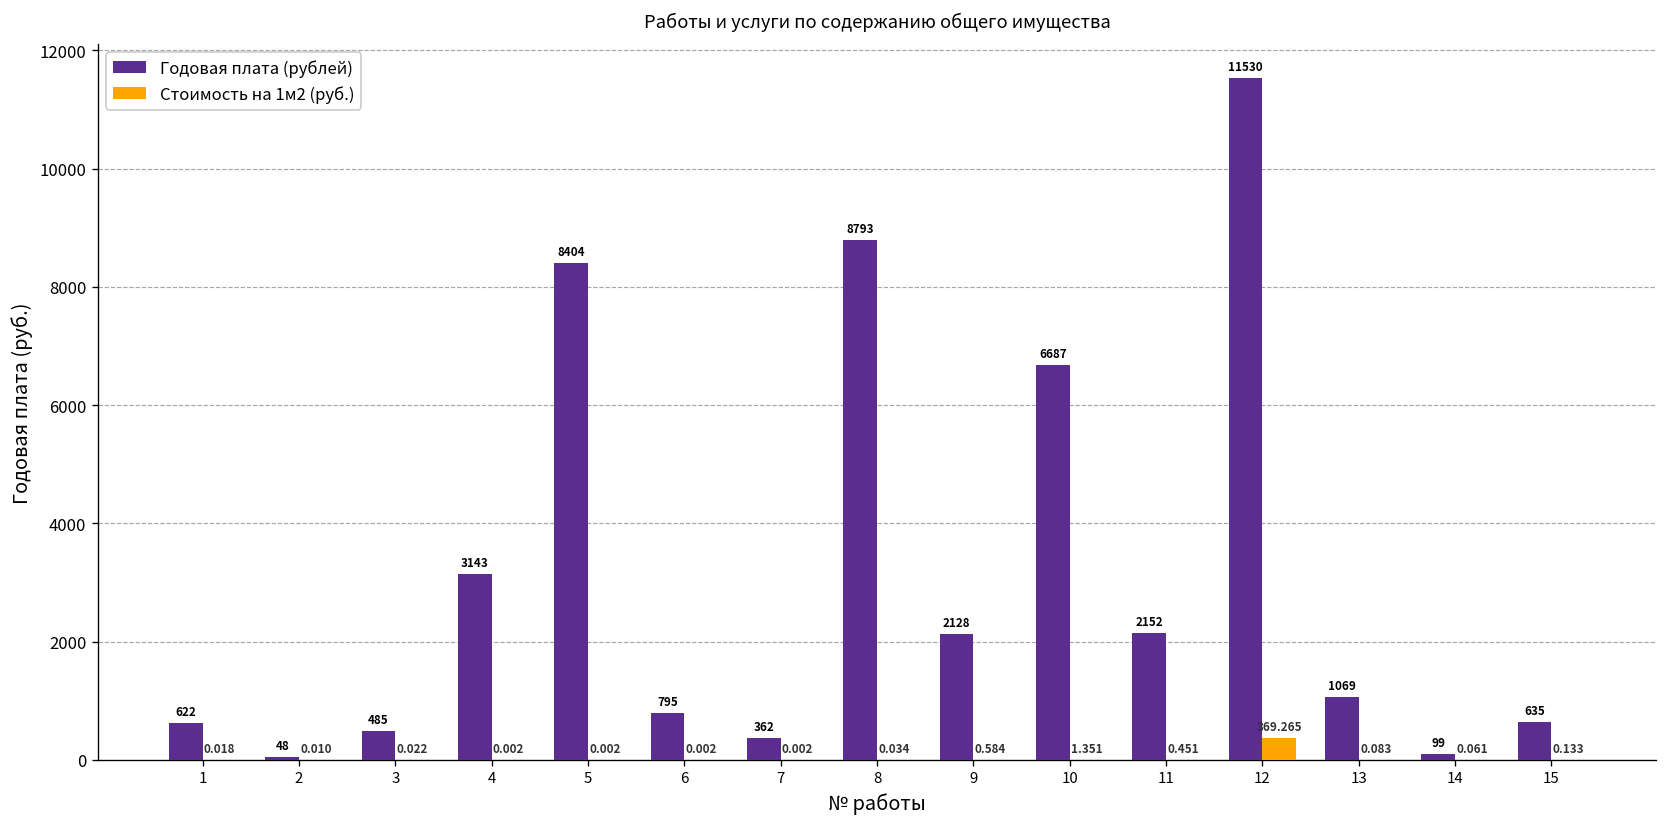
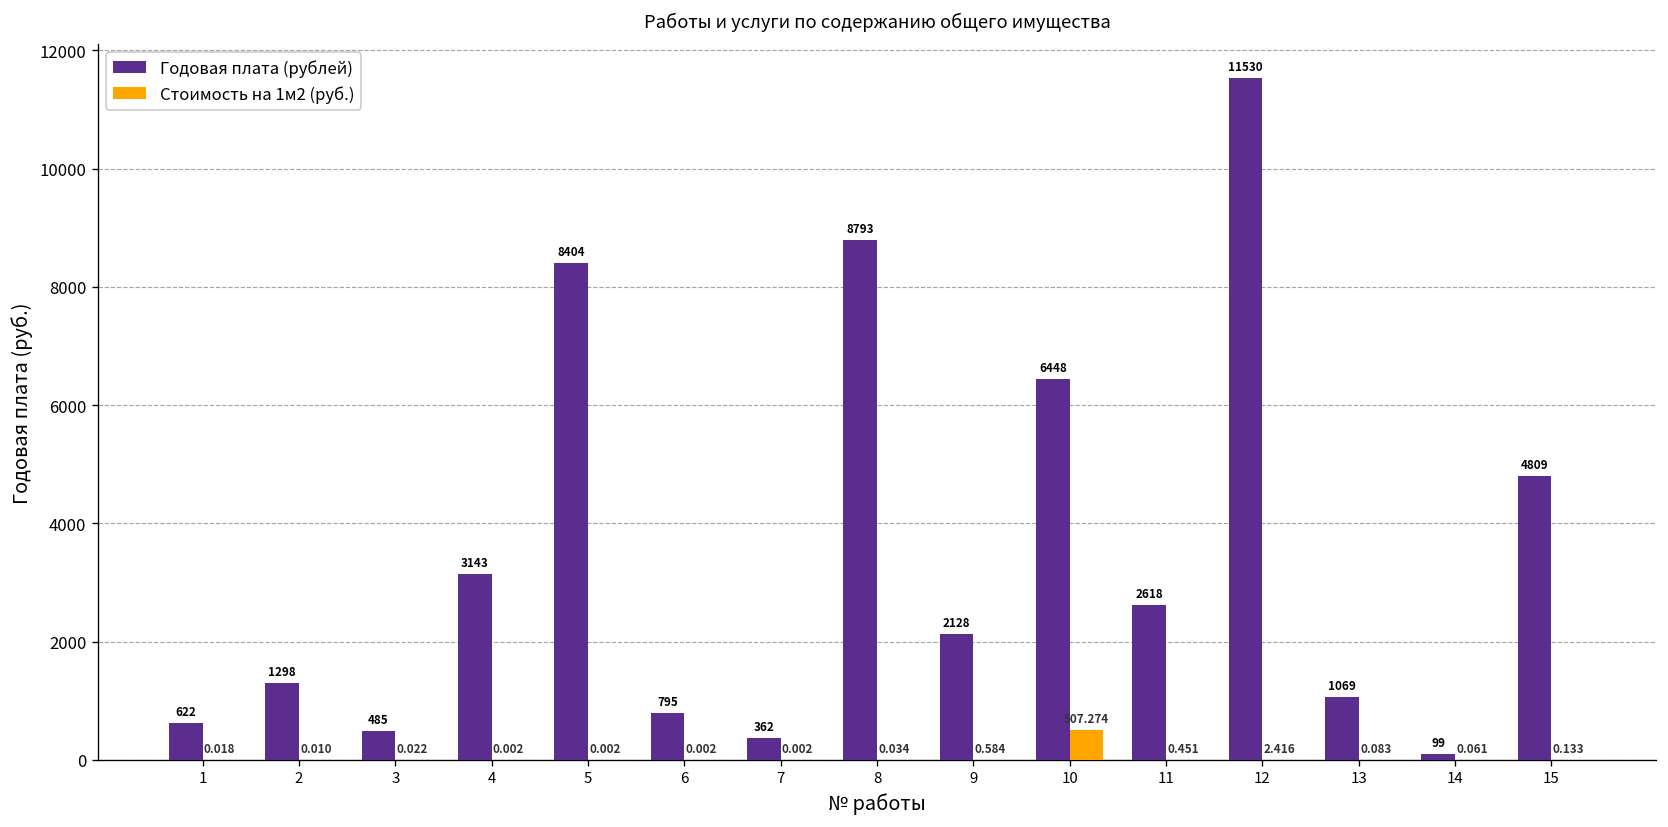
  {
    "Годовая плата (рублей)": {
      "1": 622,
-     "2": 48,
+     "2": 1298,
      "3": 485,
      "4": 3143,
      "5": 8404,
      "6": 795,
      "7": 362,
      "8": 8793,
      "9": 2128,
-     "10": 6687,
-     "11": 2152,
+     "10": 6448,
+     "11": 2618,
      "12": 11530,
      "13": 1069,
      "14": 99,
-     "15": 635
+     "15": 4809
    },
    "Стоимость на 1м2 (руб.)": {
      "1": 0.018,
      "2": 0.010,
      "3": 0.022,
      "4": 0.002,
      "5": 0.002,
      "6": 0.002,
      "7": 0.002,
      "8": 0.034,
      "9": 0.584,
-     "10": 1.351,
+     "10": 507.274,
      "11": 0.451,
-     "12": 369.265,
+     "12": 2.416,
      "13": 0.083,
      "14": 0.061,
      "15": 0.133
    }
  }
